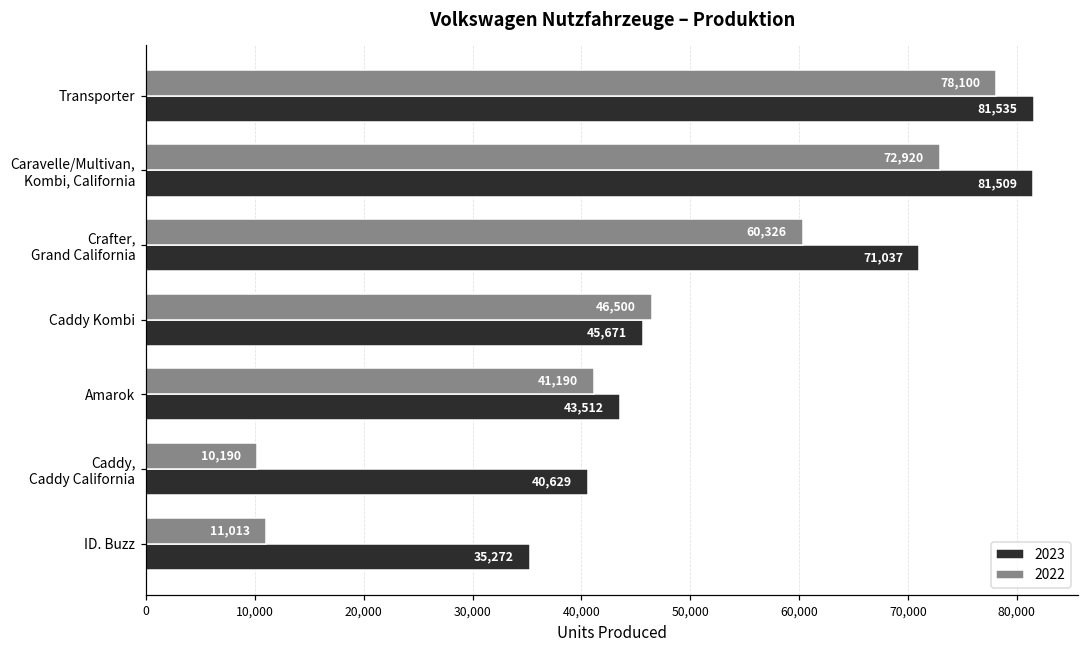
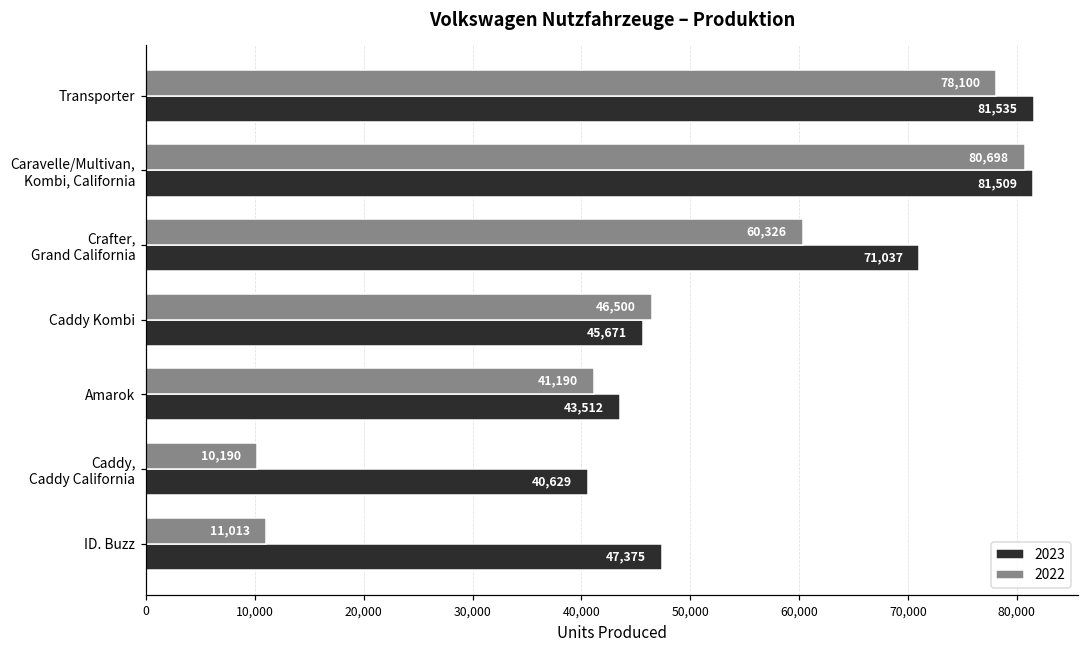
  {
    "2023": {
      "Transporter": "81,535",
      "Caravelle/Multivan, Kombi, California": "81,509",
      "Crafter, Grand California": "71,037",
      "Caddy Kombi": "45,671",
      "Amarok": "43,512",
      "Caddy, Caddy California": "40,629",
-     "ID. Buzz": "35,272"
+     "ID. Buzz": "47,375"
    },
    "2022": {
      "Transporter": "78,100",
-     "Caravelle/Multivan, Kombi, California": "72,920",
+     "Caravelle/Multivan, Kombi, California": "80,698",
      "Crafter, Grand California": "60,326",
      "Caddy Kombi": "46,500",
      "Amarok": "41,190",
      "Caddy, Caddy California": "10,190",
      "ID. Buzz": "11,013"
    }
  }
